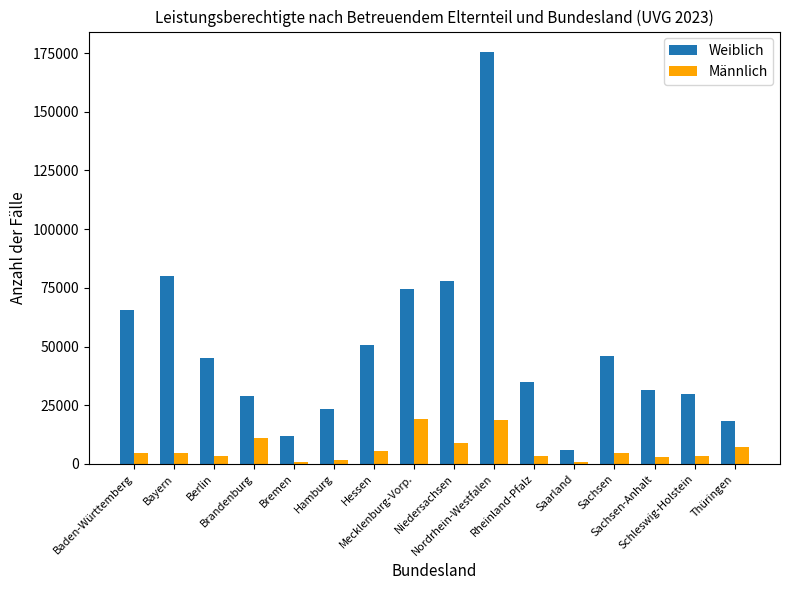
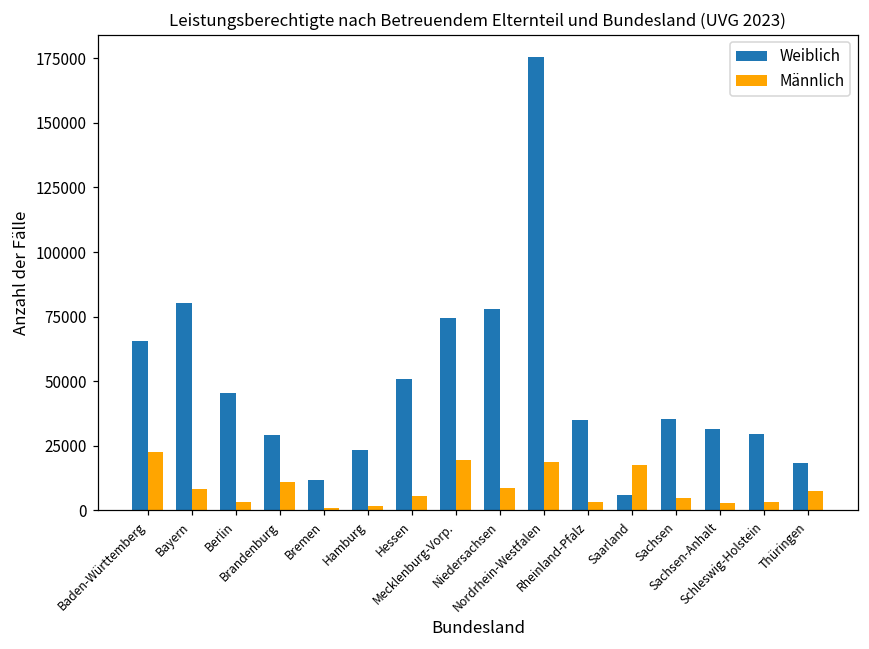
  {
    "Weiblich": {
      "Baden-Württemberg": 66000,
      "Bayern": 80000,
      "Berlin": 45000,
      "Brandenburg": 29000,
      "Bremen": 12000,
      "Hamburg": 23000,
      "Hessen": 51000,
      "Mecklenburg-Vorp.": 74000,
      "Niedersachsen": 78000,
      "Nordrhein-Westfalen": 175000,
      "Rheinland-Pfalz": 35000,
      "Saarland": 6000,
-     "Sachsen": 46000,
+     "Sachsen": 35000,
      "Sachsen-Anhalt": 31000,
      "Schleswig-Holstein": 30000,
      "Thüringen": 18000
    },
    "Männlich": {
-     "Baden-Württemberg": 5000,
-     "Bayern": 5000,
+     "Baden-Württemberg": 23000,
+     "Bayern": 8000,
      "Berlin": 3000,
      "Brandenburg": 11000,
      "Hamburg": 2000,
      "Hessen": 5000,
      "Mecklenburg-Vorp.": 19000,
      "Niedersachsen": 9000,
      "Nordrhein-Westfalen": 19000,
      "Rheinland-Pfalz": 3000,
-     "Saarland": 1000,
+     "Saarland": 18000,
      "Sachsen": 5000,
      "Sachsen-Anhalt": 3000,
      "Schleswig-Holstein": 3000,
      "Thüringen": 7000
    }
  }
